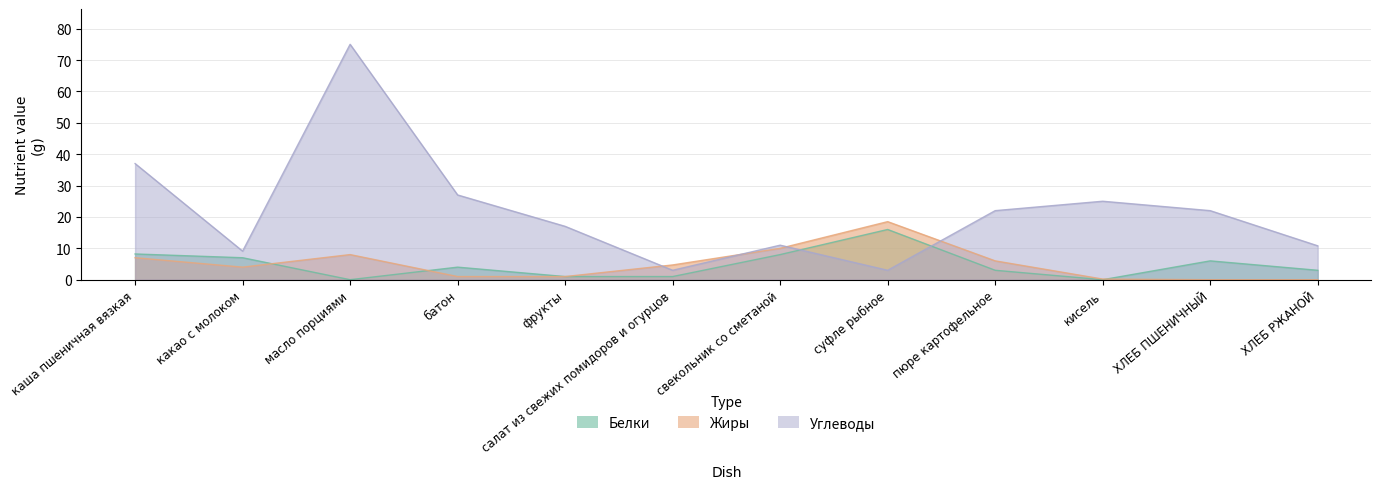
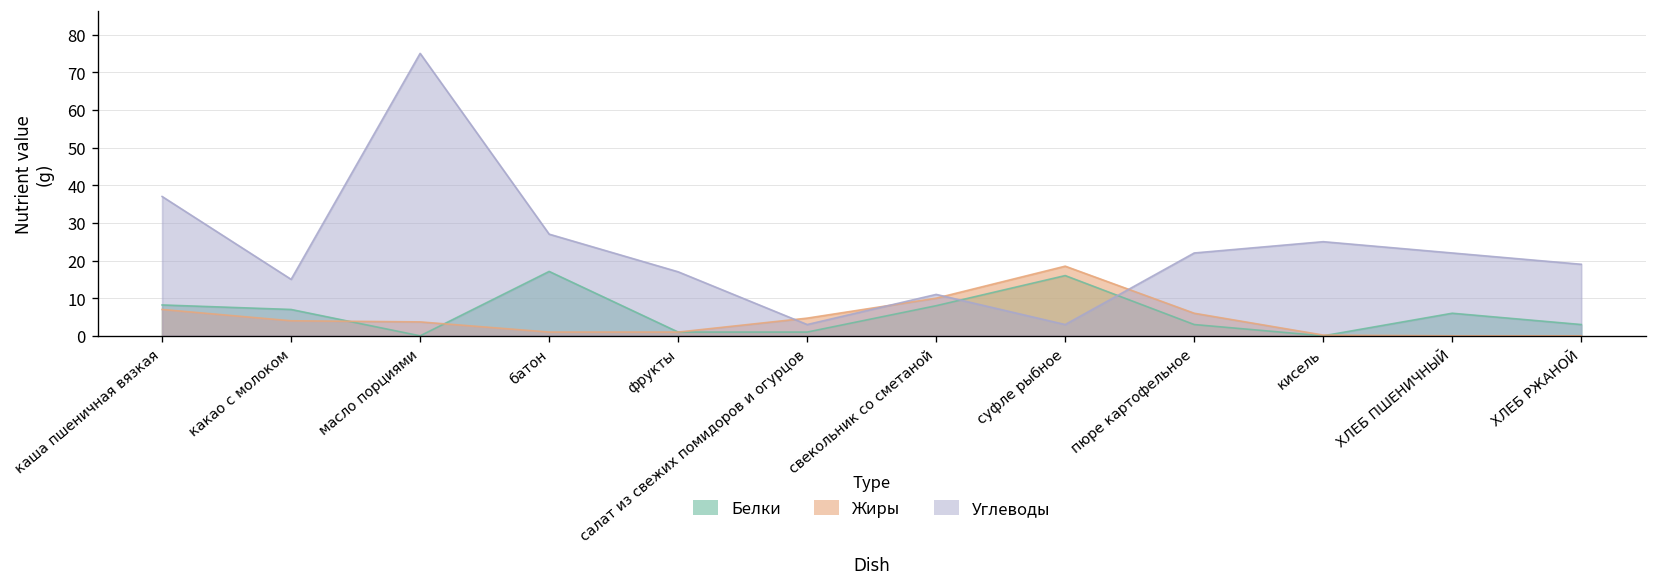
  {
    "Белки": {
      "каша пшеничная вязкая": 8,
      "какао с молоком": 7,
      "масло порциями": 0,
-     "батон": 4,
+     "батон": 17,
      "салат из свежих помидоров и огурцов": 1,
      "свекольник со сметаной": 8,
      "суфле рыбное": 16,
      "пюре картофельное": 3,
      "ХЛЕБ ПШЕНИЧНЫЙ": 6,
      "ХЛЕБ РЖАНОЙ": 3
    },
    "Жиры": {
      "каша пшеничная вязкая": 7,
      "какао с молоком": 4,
-     "масло порциями": 8,
+     "масло порциями": 4,
      "батон": 1,
      "салат из свежих помидоров и огурцов": 5,
      "свекольник со сметаной": 10,
      "суфле рыбное": 19,
      "пюре картофельное": 6,
      "ХЛЕБ ПШЕНИЧНЫЙ": 0,
      "ХЛЕБ РЖАНОЙ": 0
    },
    "Углеводы": {
      "каша пшеничная вязкая": 37,
-     "какао с молоком": 9,
+     "какао с молоком": 15,
      "масло порциями": 75,
      "батон": 27,
      "фрукты": 17,
      "салат из свежих помидоров и огурцов": 3,
      "свекольник со сметаной": 11,
      "суфле рыбное": 3,
      "пюре картофельное": 22,
      "кисель": 25,
      "ХЛЕБ ПШЕНИЧНЫЙ": 22,
-     "ХЛЕБ РЖАНОЙ": 11
+     "ХЛЕБ РЖАНОЙ": 19
    }
  }
